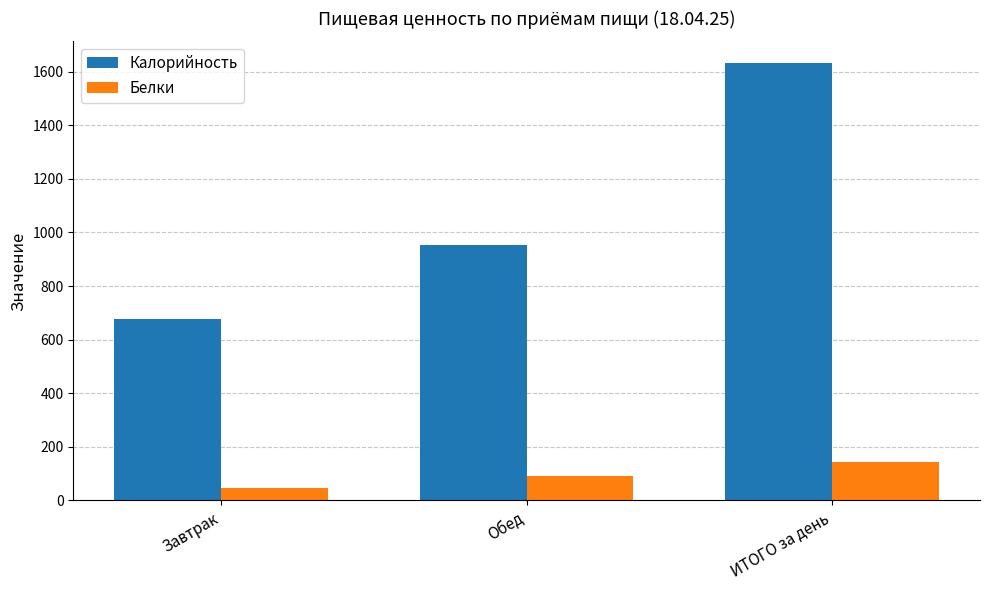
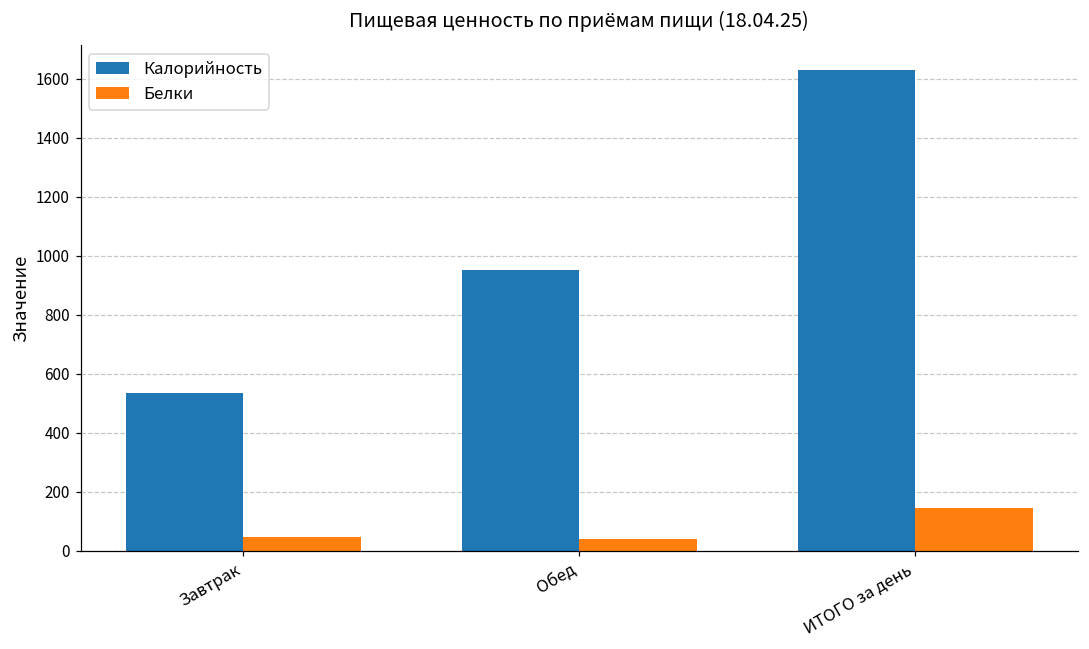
  {
    "Калорийность": {
-     "Завтрак": 680,
+     "Завтрак": 530,
      "Обед": 950,
      "ИТОГО за день": 1630
    },
    "Белки": {
      "Завтрак": 50,
-     "Обед": 90,
+     "Обед": 40,
      "ИТОГО за день": 150
    }
  }
